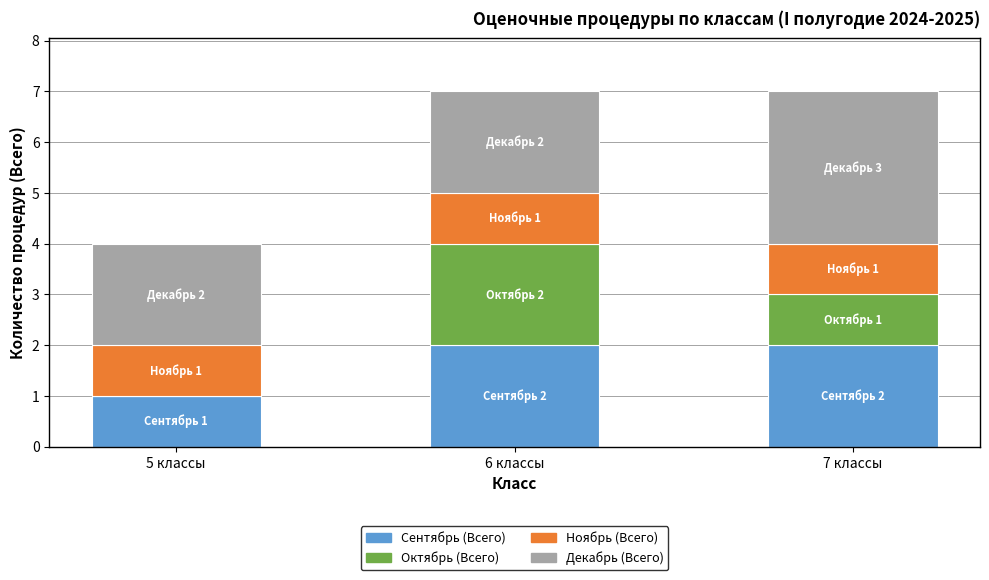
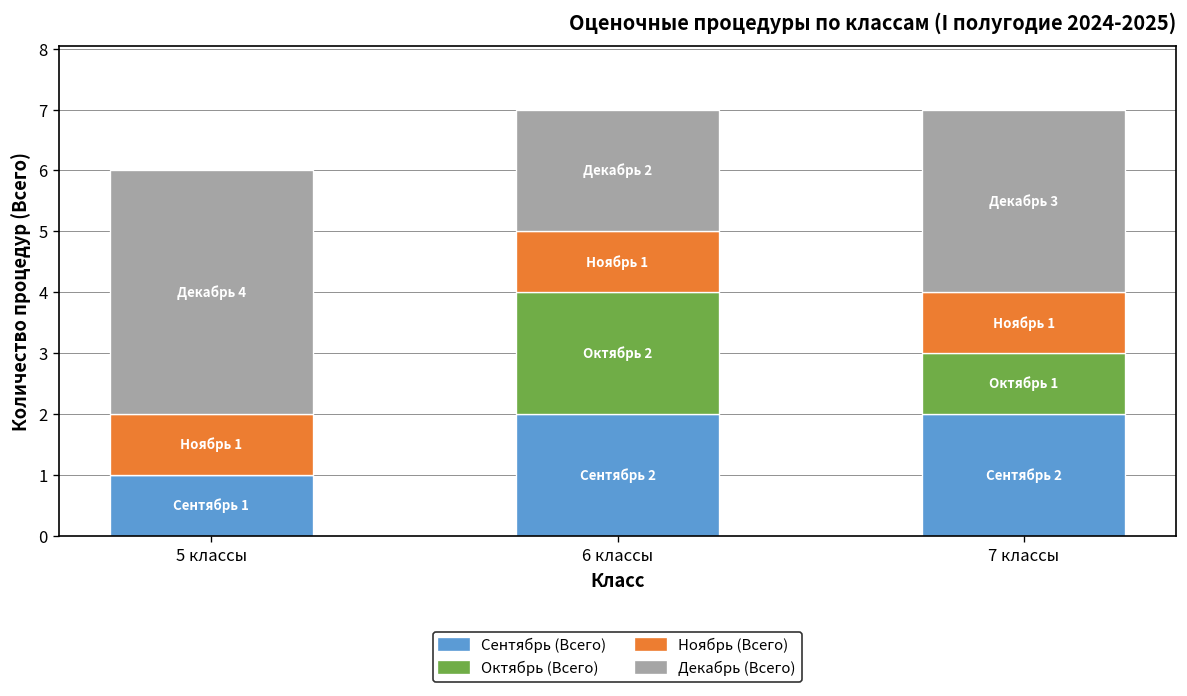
  {
    "Сентябрь (Всего)": {
      "5 классы": 1,
      "6 классы": 2,
      "7 классы": 2
    },
    "Октябрь (Всего)": {
      "6 классы": 2,
      "7 классы": 1
    },
    "Ноябрь (Всего)": {
      "5 классы": 1,
      "6 классы": 1,
      "7 классы": 1
    },
    "Декабрь (Всего)": {
-     "5 классы": 2,
+     "5 классы": 4,
      "6 классы": 2,
      "7 классы": 3
    }
  }
